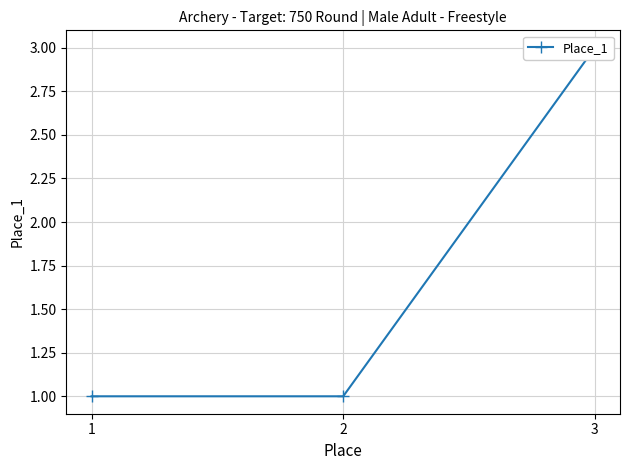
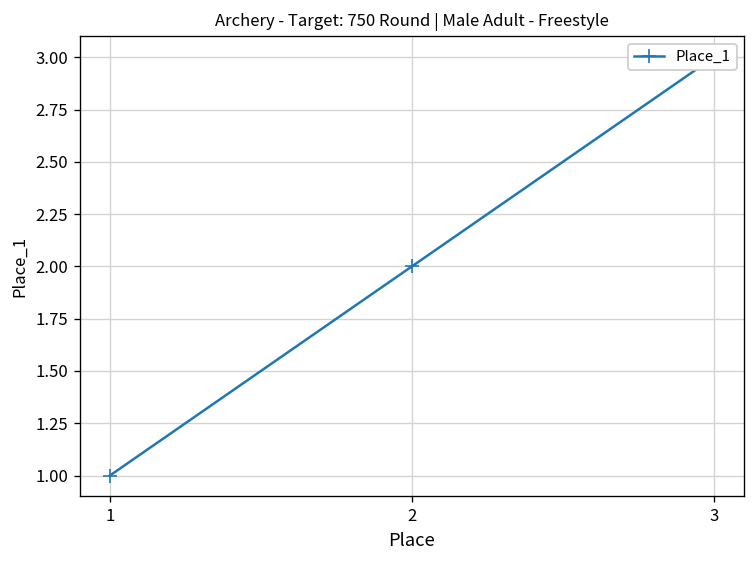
  {
    "1": 1,
-   "2": 1
+   "2": 2
  }
